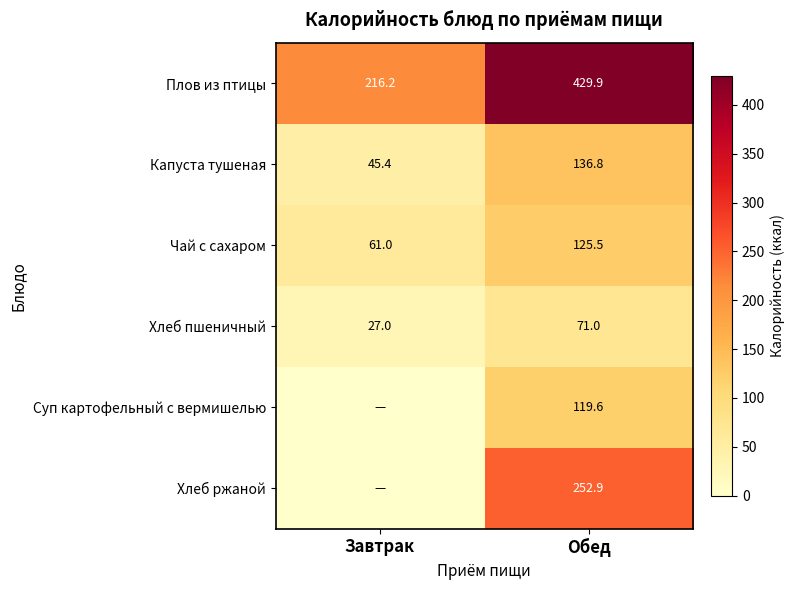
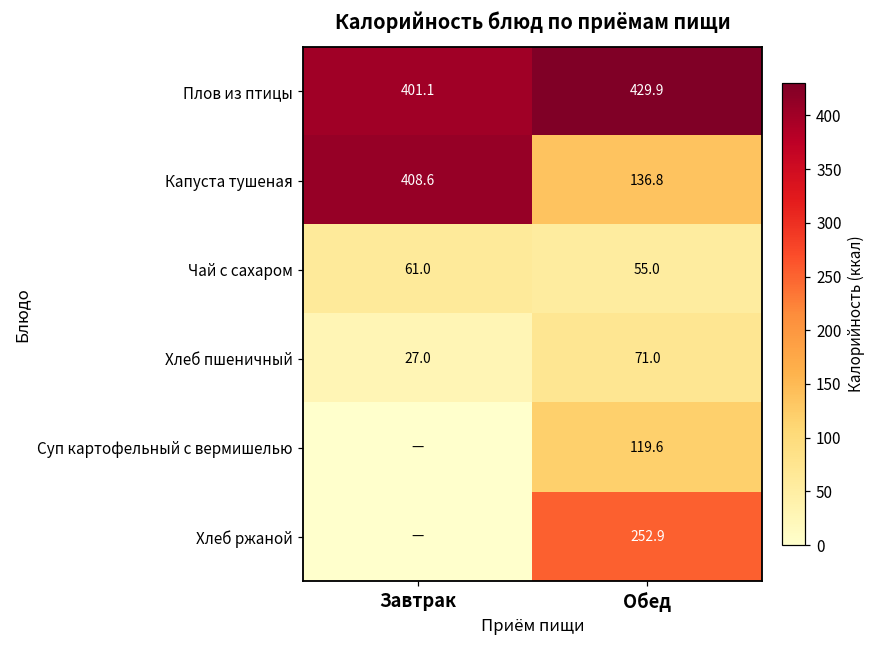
  {
    "Плов из птицы": {
-     "Завтрак": 216.2,
+     "Завтрак": 401.1,
      "Обед": 429.9
    },
    "Капуста тушеная": {
-     "Завтрак": 45.4,
+     "Завтрак": 408.6,
      "Обед": 136.8
    },
    "Чай с сахаром": {
      "Завтрак": 61.0,
-     "Обед": 125.5
+     "Обед": 55.0
    },
    "Хлеб пшеничный": {
      "Завтрак": 27.0,
      "Обед": 71.0
    },
    "Суп картофельный с вермишелью": {
      "Обед": 119.6
    },
    "Хлеб ржаной": {
      "Обед": 252.9
    }
  }
